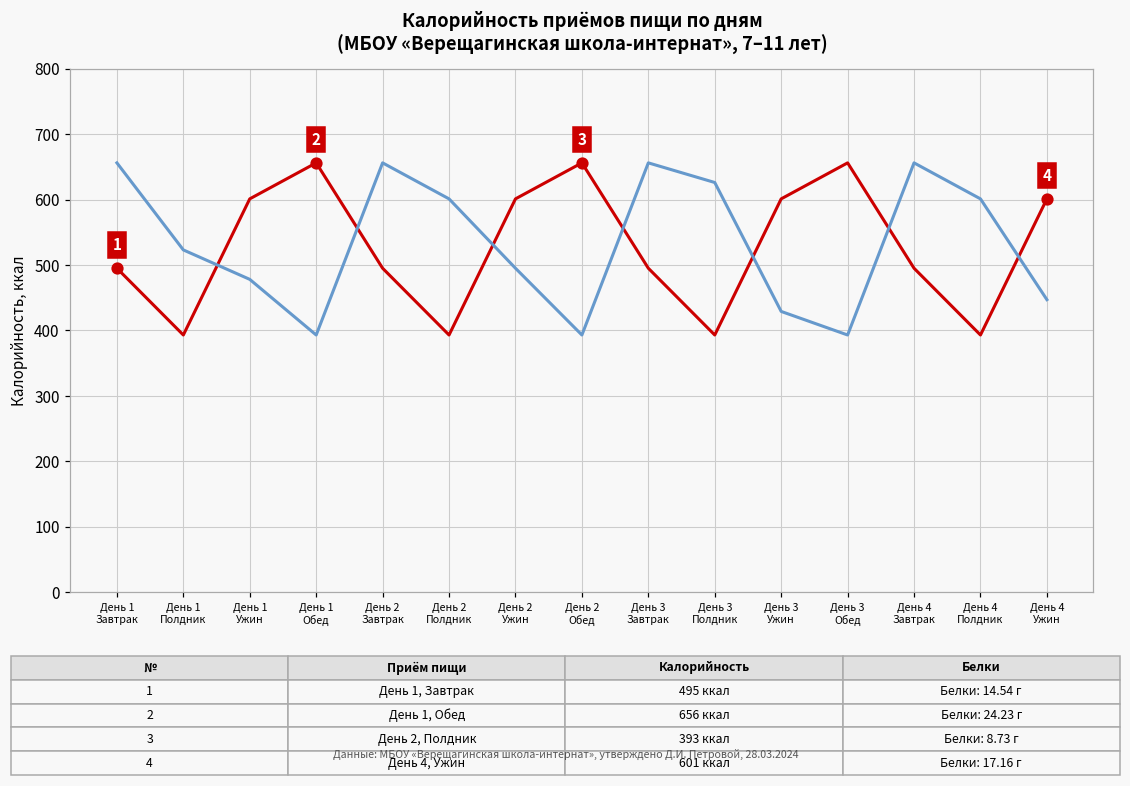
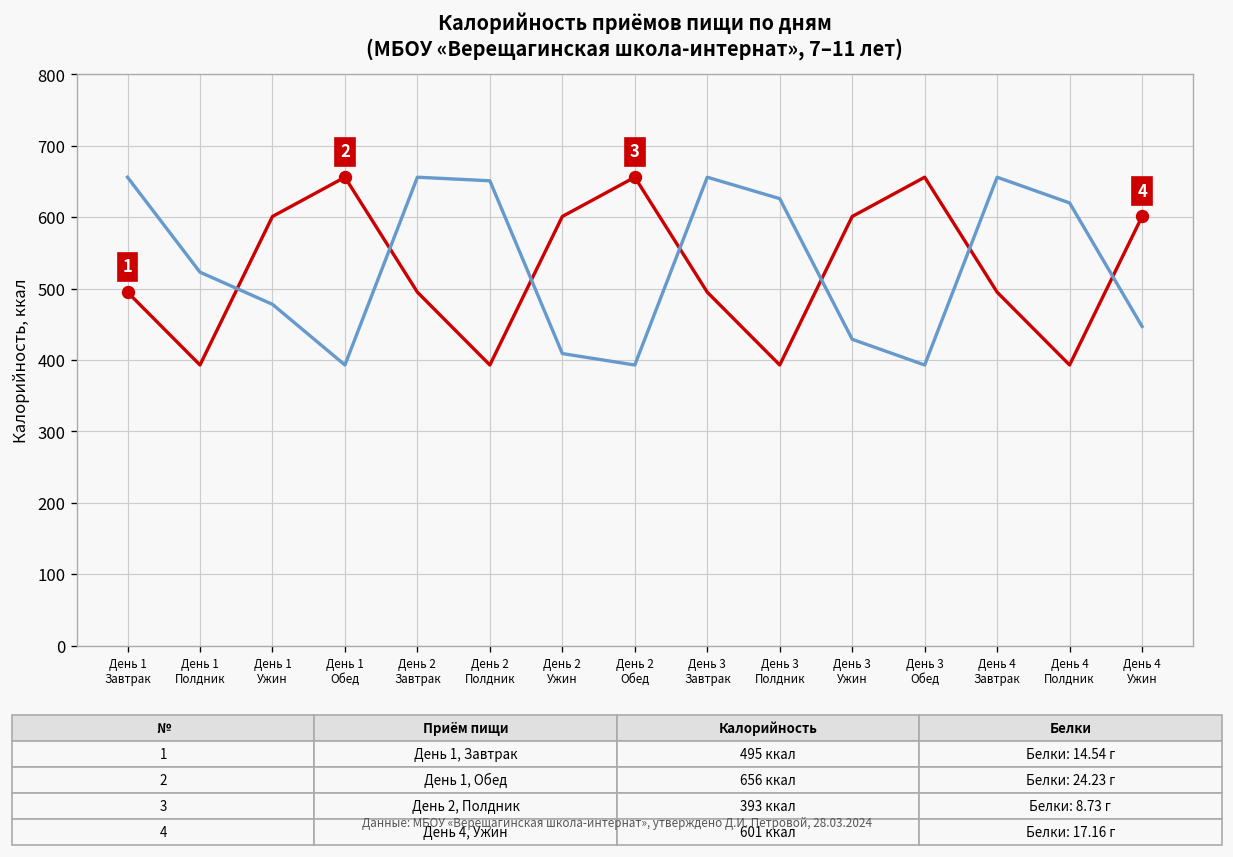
  {
    "Калорийность: обед (основной приём)": {
      "День 1 Завтрак": 660,
      "День 1 Полдник": 520,
      "День 1 Ужин": 480,
      "День 1 Обед": 390,
      "День 2 Завтрак": 660,
-     "День 2 Полдник": 600,
-     "День 2 Ужин": 500,
+     "День 2 Полдник": 650,
+     "День 2 Ужин": 410,
      "День 2 Обед": 390,
      "День 3 Завтрак": 660,
      "День 3 Полдник": 630,
      "День 3 Ужин": 430,
      "День 3 Обед": 390,
      "День 4 Завтрак": 660,
-     "День 4 Полдник": 600,
+     "День 4 Полдник": 620,
      "День 4 Ужин": 450
    }
  }
